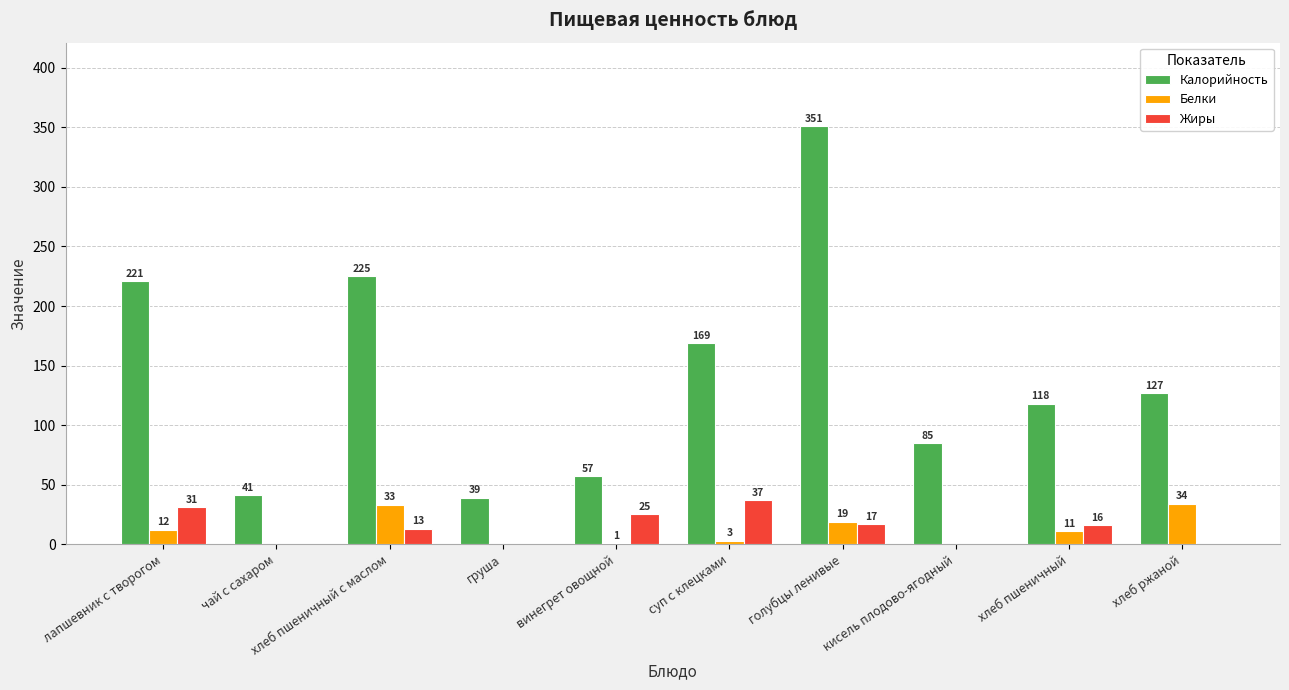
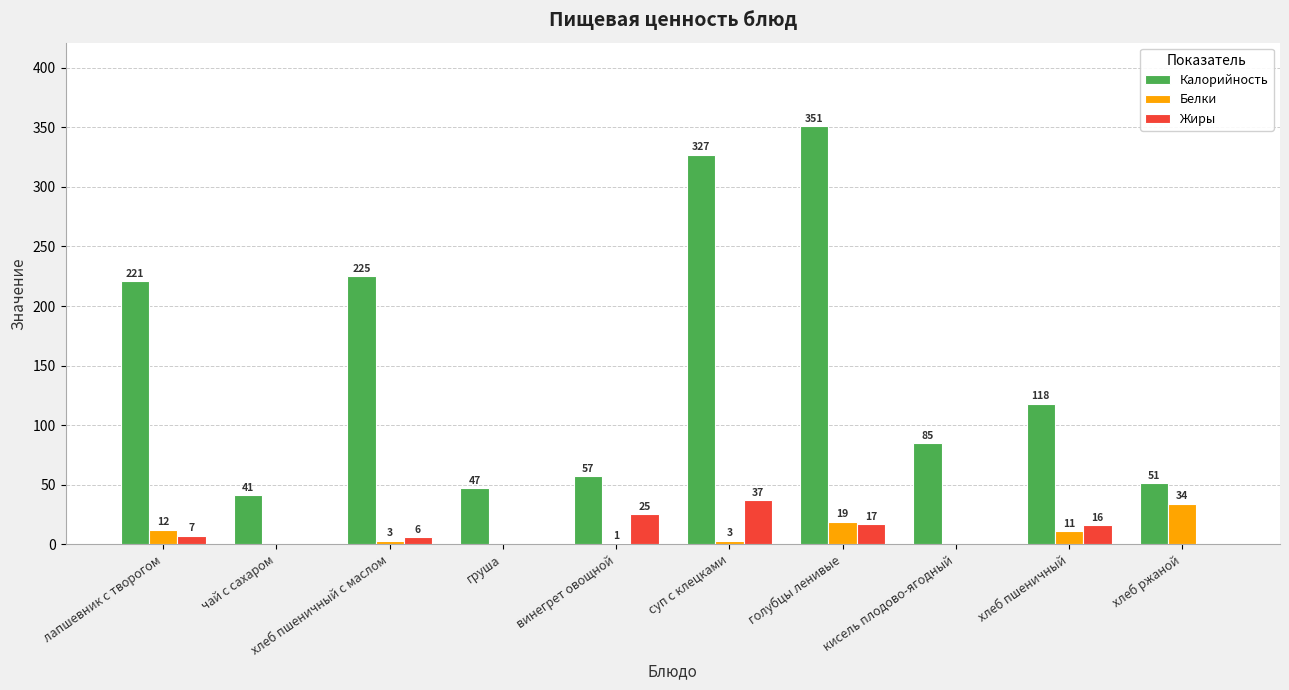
  {
    "Калорийность": {
      "лапшевник с творогом": 221,
      "чай с сахаром": 41,
      "хлеб пшеничный с маслом": 225,
-     "груша": 39,
+     "груша": 47,
      "винегрет овощной": 57,
-     "суп с клецками": 169,
+     "суп с клецками": 327,
      "голубцы ленивые": 351,
      "кисель плодово-ягодный": 85,
      "хлеб пшеничный": 118,
-     "хлеб ржаной": 127
+     "хлеб ржаной": 51
    },
    "Белки": {
      "лапшевник с творогом": 12,
-     "хлеб пшеничный с маслом": 33,
+     "хлеб пшеничный с маслом": 3,
      "винегрет овощной": 1,
      "суп с клецками": 3,
      "голубцы ленивые": 19,
      "хлеб пшеничный": 11,
      "хлеб ржаной": 34
    },
    "Жиры": {
-     "лапшевник с творогом": 31,
-     "хлеб пшеничный с маслом": 13,
+     "лапшевник с творогом": 7,
+     "хлеб пшеничный с маслом": 6,
      "винегрет овощной": 25,
      "суп с клецками": 37,
      "голубцы ленивые": 17,
      "хлеб пшеничный": 16
    }
  }
